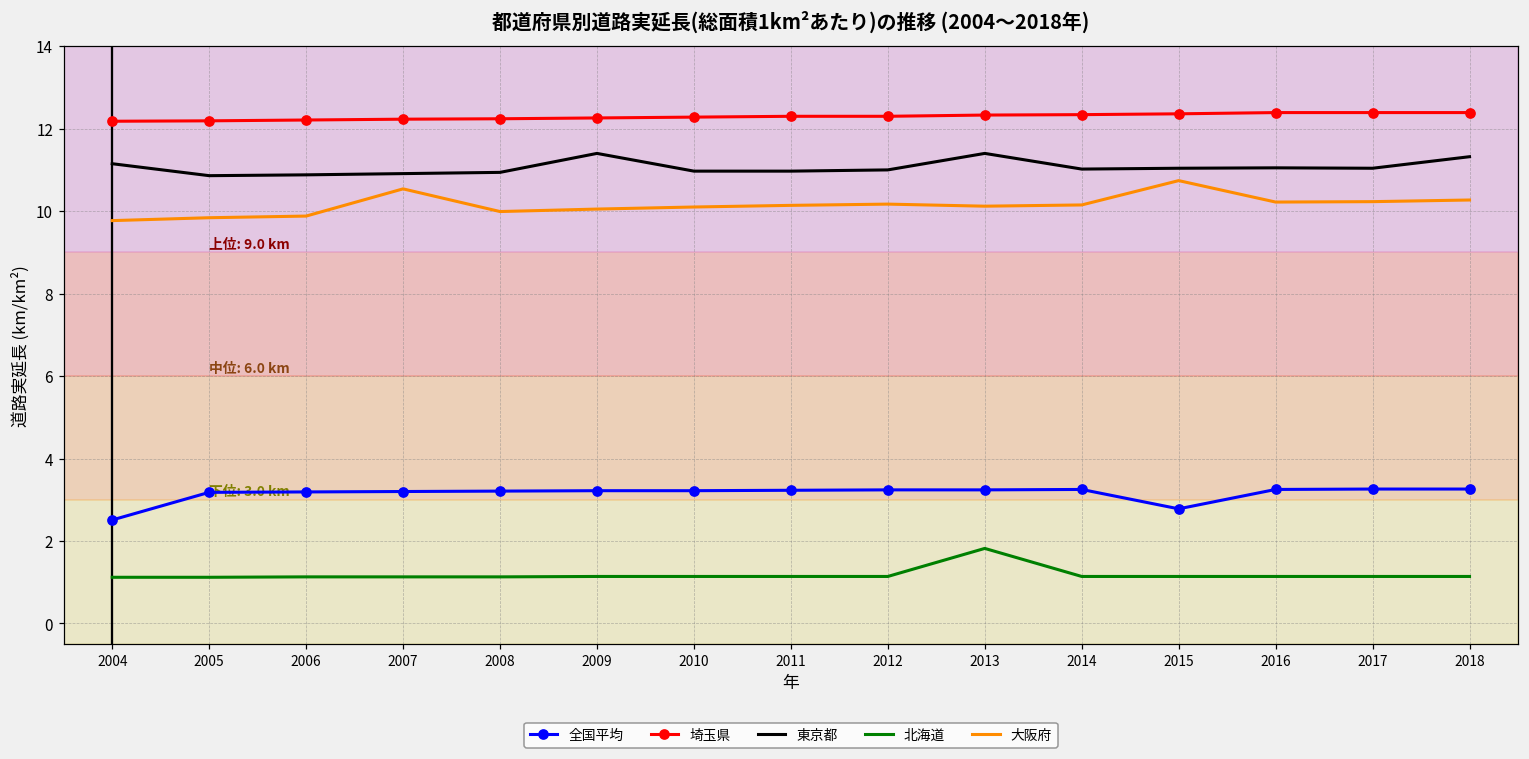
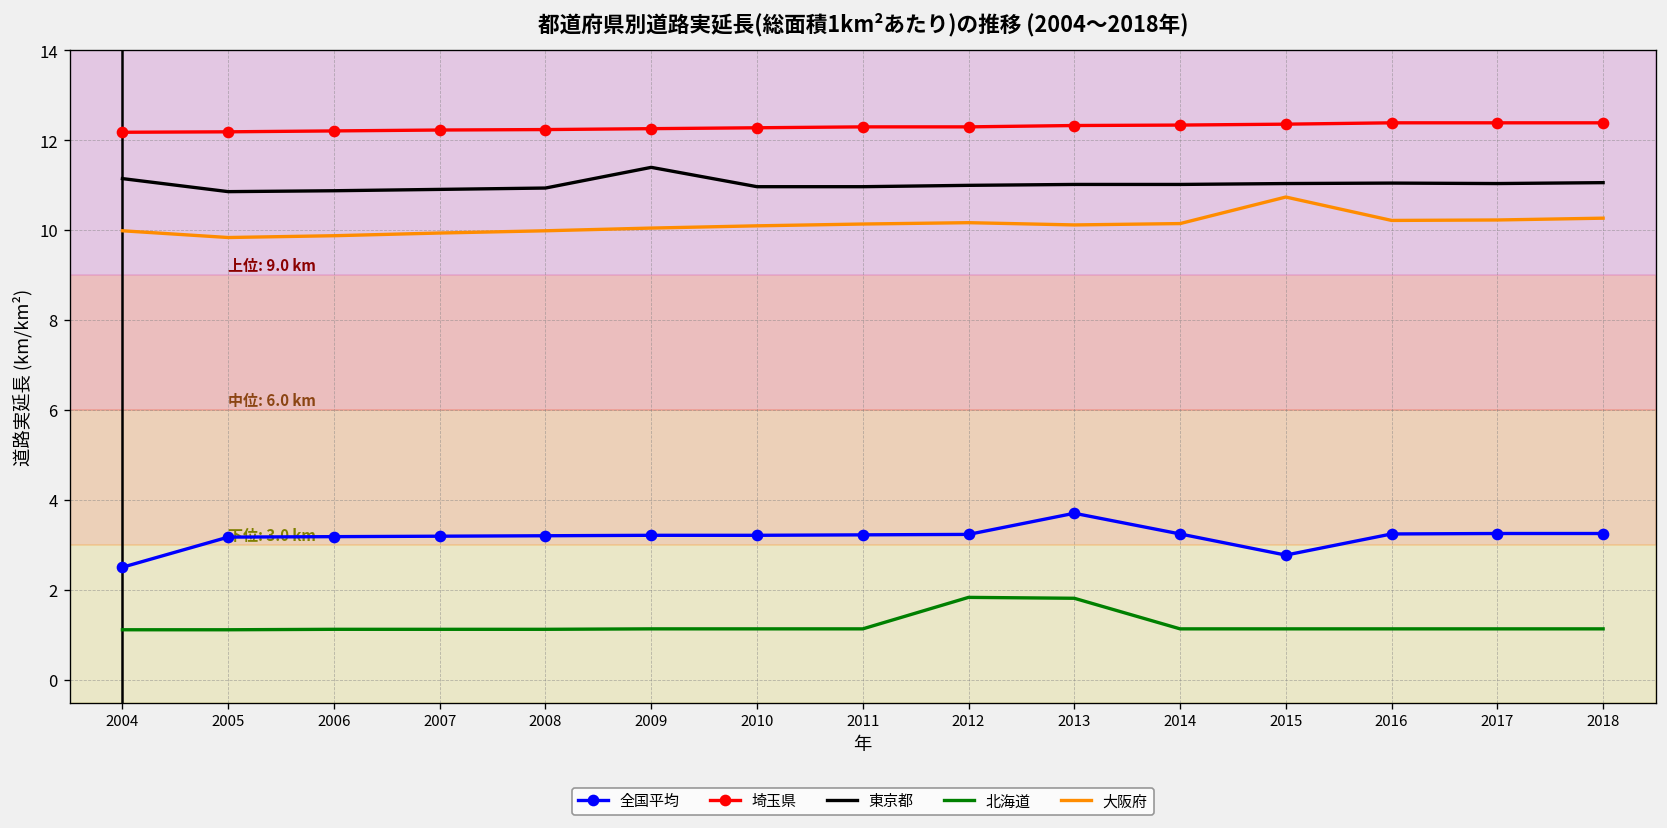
  {
    "全国平均": {
      "2004": 2.5,
      "2006": 3.2,
      "2007": 3.2,
      "2008": 3.2,
      "2009": 3.2,
      "2010": 3.2,
      "2011": 3.2,
      "2012": 3.2,
-     "2013": 3.2,
+     "2013": 3.7,
      "2014": 3.3,
      "2015": 2.8,
      "2016": 3.3,
      "2017": 3.3,
      "2018": 3.3
    },
    "埼玉県": {
      "2004": 12.2,
      "2005": 12.2,
      "2006": 12.2,
      "2007": 12.2,
      "2008": 12.2,
      "2009": 12.3,
      "2010": 12.3,
      "2011": 12.3,
      "2012": 12.3,
      "2013": 12.3,
      "2014": 12.3,
      "2015": 12.4,
      "2016": 12.4,
      "2017": 12.4,
      "2018": 12.4
    },
    "東京都": {
      "2004": 11.2,
      "2005": 10.9,
      "2006": 10.9,
      "2007": 10.9,
      "2008": 10.9,
      "2009": 11.4,
      "2010": 11.0,
      "2011": 11.0,
      "2012": 11.0,
-     "2013": 11.4,
+     "2013": 11.0,
      "2014": 11.0,
      "2015": 11.0,
      "2016": 11.1,
      "2017": 11.0,
-     "2018": 11.3
+     "2018": 11.1
    },
    "北海道": {
      "2004": 1.1,
      "2005": 1.1,
      "2006": 1.1,
      "2007": 1.1,
      "2008": 1.1,
      "2009": 1.1,
      "2010": 1.1,
      "2011": 1.1,
-     "2012": 1.1,
+     "2012": 1.8,
      "2013": 1.8,
      "2014": 1.1,
      "2015": 1.1,
      "2016": 1.1,
      "2017": 1.1,
      "2018": 1.1
    },
    "大阪府": {
-     "2004": 9.8,
+     "2004": 10.0,
      "2006": 9.9,
-     "2007": 10.5,
+     "2007": 9.9,
      "2008": 10.0,
      "2009": 10.1,
      "2010": 10.1,
      "2011": 10.1,
      "2012": 10.2,
      "2013": 10.1,
      "2014": 10.2,
      "2015": 10.7,
      "2016": 10.2,
      "2017": 10.2,
      "2018": 10.3
    }
  }
